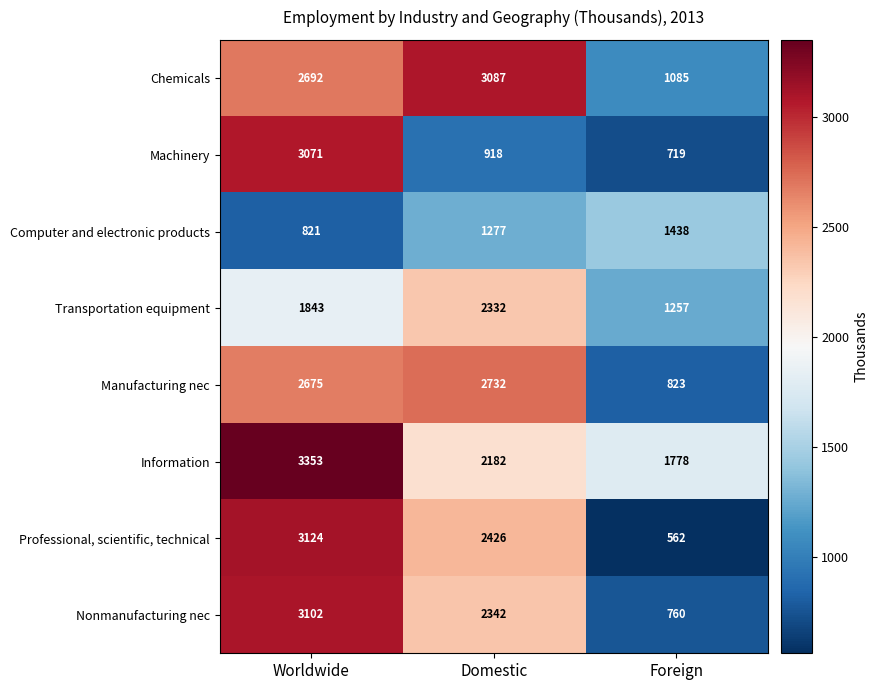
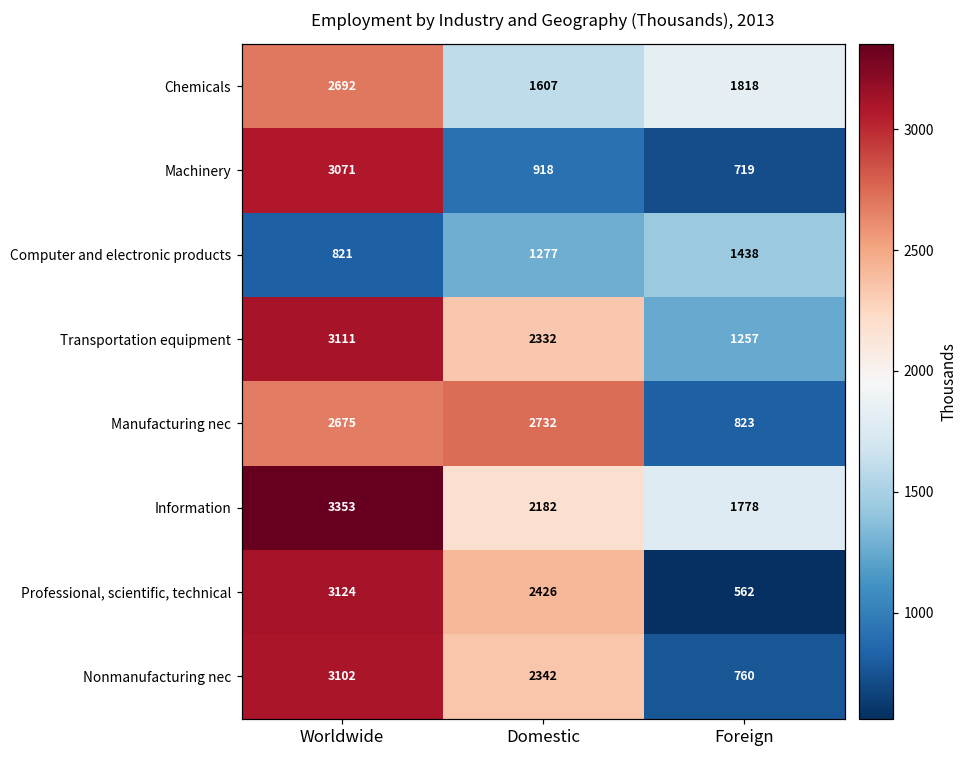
  {
    "Chemicals": {
      "Worldwide": 2692,
-     "Domestic": 3087,
-     "Foreign": 1085
+     "Domestic": 1607,
+     "Foreign": 1818
    },
    "Machinery": {
      "Worldwide": 3071,
      "Domestic": 918,
      "Foreign": 719
    },
    "Computer and electronic products": {
      "Worldwide": 821,
      "Domestic": 1277,
      "Foreign": 1438
    },
    "Transportation equipment": {
-     "Worldwide": 1843,
+     "Worldwide": 3111,
      "Domestic": 2332,
      "Foreign": 1257
    },
    "Manufacturing nec": {
      "Worldwide": 2675,
      "Domestic": 2732,
      "Foreign": 823
    },
    "Information": {
      "Worldwide": 3353,
      "Domestic": 2182,
      "Foreign": 1778
    },
    "Professional, scientific, technical": {
      "Worldwide": 3124,
      "Domestic": 2426,
      "Foreign": 562
    },
    "Nonmanufacturing nec": {
      "Worldwide": 3102,
      "Domestic": 2342,
      "Foreign": 760
    }
  }
